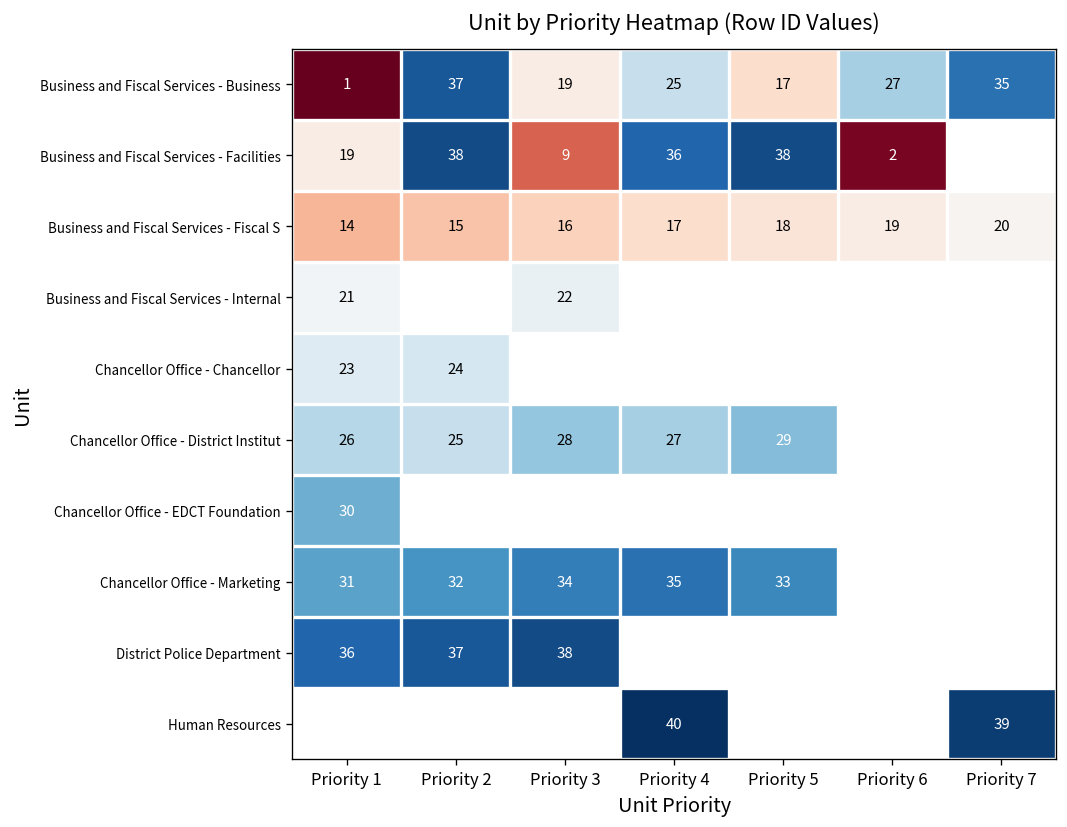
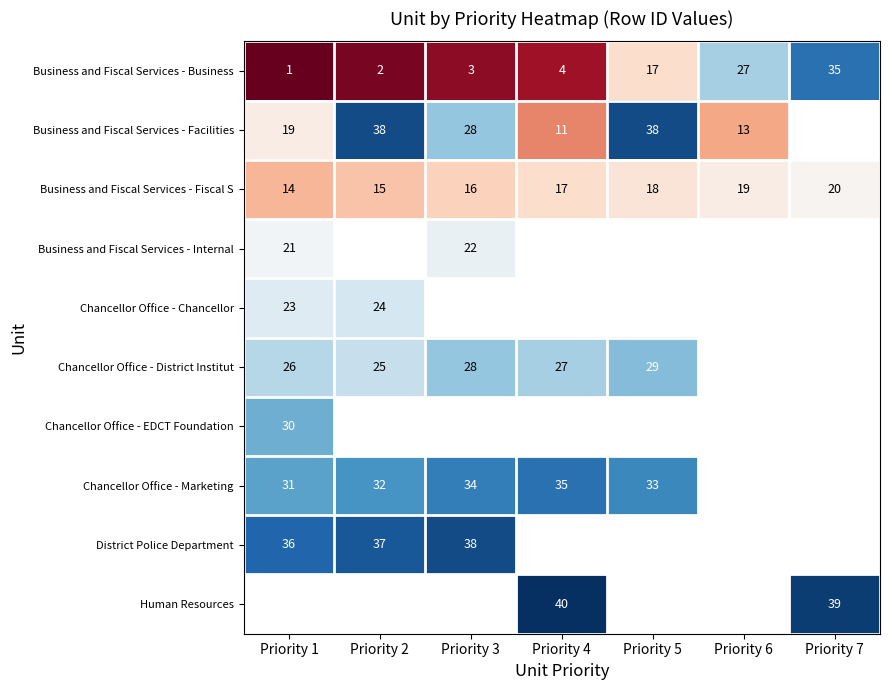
  {
    "Business and Fiscal Services - Business": {
      "Priority 1": 1,
-     "Priority 2": 37,
-     "Priority 3": 19,
-     "Priority 4": 25,
+     "Priority 2": 2,
+     "Priority 3": 3,
+     "Priority 4": 4,
      "Priority 5": 17,
      "Priority 6": 27,
      "Priority 7": 35
    },
    "Business and Fiscal Services - Facilities": {
      "Priority 1": 19,
      "Priority 2": 38,
-     "Priority 3": 9,
-     "Priority 4": 36,
+     "Priority 3": 28,
+     "Priority 4": 11,
      "Priority 5": 38,
-     "Priority 6": 2
+     "Priority 6": 13
    },
    "Business and Fiscal Services - Fiscal S": {
      "Priority 1": 14,
      "Priority 2": 15,
      "Priority 3": 16,
      "Priority 4": 17,
      "Priority 5": 18,
      "Priority 6": 19,
      "Priority 7": 20
    },
    "Business and Fiscal Services - Internal": {
      "Priority 1": 21,
      "Priority 3": 22
    },
    "Chancellor Office - Chancellor": {
      "Priority 1": 23,
      "Priority 2": 24
    },
    "Chancellor Office - District Institut": {
      "Priority 1": 26,
      "Priority 2": 25,
      "Priority 3": 28,
      "Priority 4": 27,
      "Priority 5": 29
    },
    "Chancellor Office - EDCT Foundation": {
      "Priority 1": 30
    },
    "Chancellor Office - Marketing": {
      "Priority 1": 31,
      "Priority 2": 32,
      "Priority 3": 34,
      "Priority 4": 35,
      "Priority 5": 33
    },
    "District Police Department": {
      "Priority 1": 36,
      "Priority 2": 37,
      "Priority 3": 38
    },
    "Human Resources": {
      "Priority 4": 40,
      "Priority 7": 39
    }
  }
